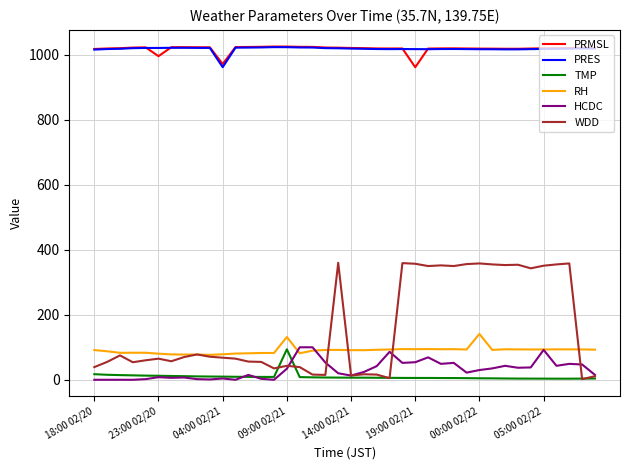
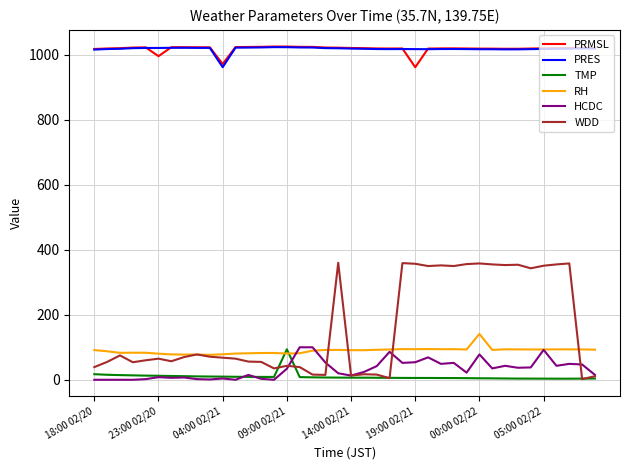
  {
    "PRMSL": {
      "23:00 02/20": 1000,
      "04:00 02/21": 970,
      "19:00 02/21": 960
    },
    "PRES": {
      "23:00 02/20": 1020,
      "04:00 02/21": 960,
      "19:00 02/21": 1020
    },
    "TMP": {
      "18:00 02/20": 20,
      "09:00 02/21": 90,
      "19:00 02/21": 10,
      "00:00 02/22": 0,
      "05:00 02/22": 0
    },
    "RH": {
      "18:00 02/20": 90,
      "23:00 02/20": 80,
      "04:00 02/21": 80,
-     "09:00 02/21": 130,
+     "09:00 02/21": 80,
      "14:00 02/21": 90,
      "19:00 02/21": 90,
      "00:00 02/22": 140
    },
    "HCDC": {
      "18:00 02/20": 0,
      "09:00 02/21": 30,
      "19:00 02/21": 50,
-     "00:00 02/22": 30
+     "00:00 02/22": 80
    },
    "WDD": {
      "18:00 02/20": 40,
      "23:00 02/20": 70,
      "04:00 02/21": 70,
      "09:00 02/21": 40,
      "19:00 02/21": 360,
      "00:00 02/22": 360,
      "05:00 02/22": 350
    }
  }
